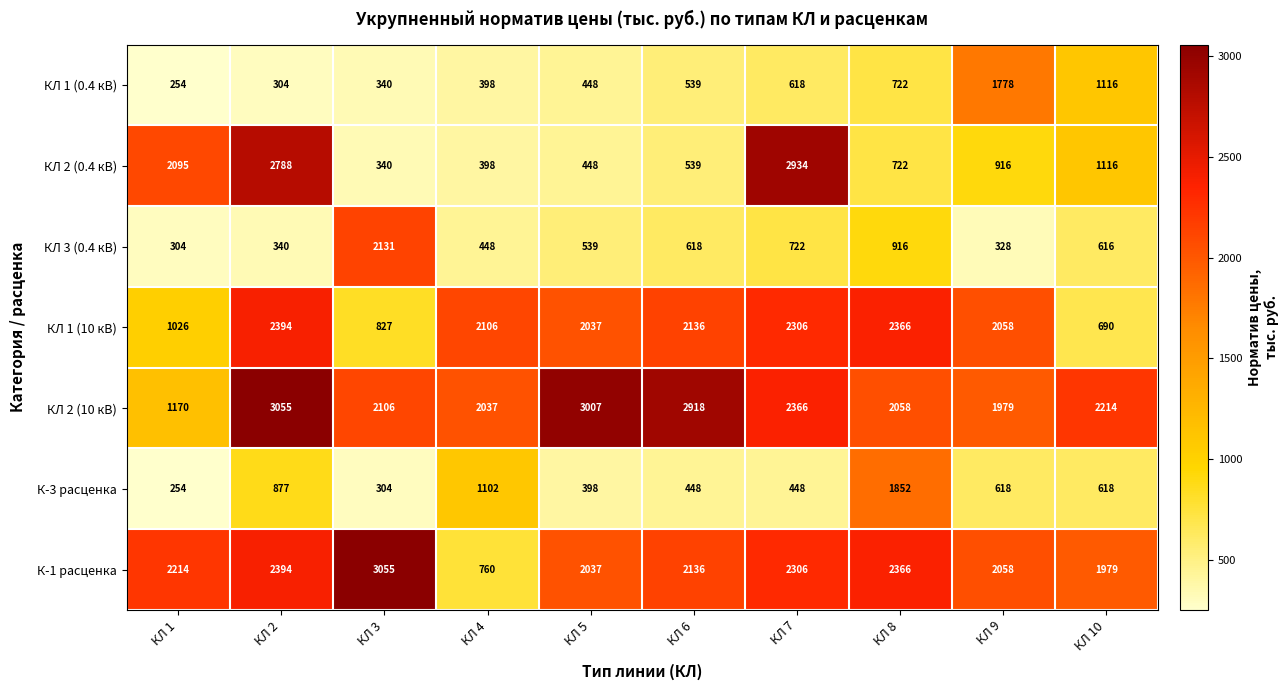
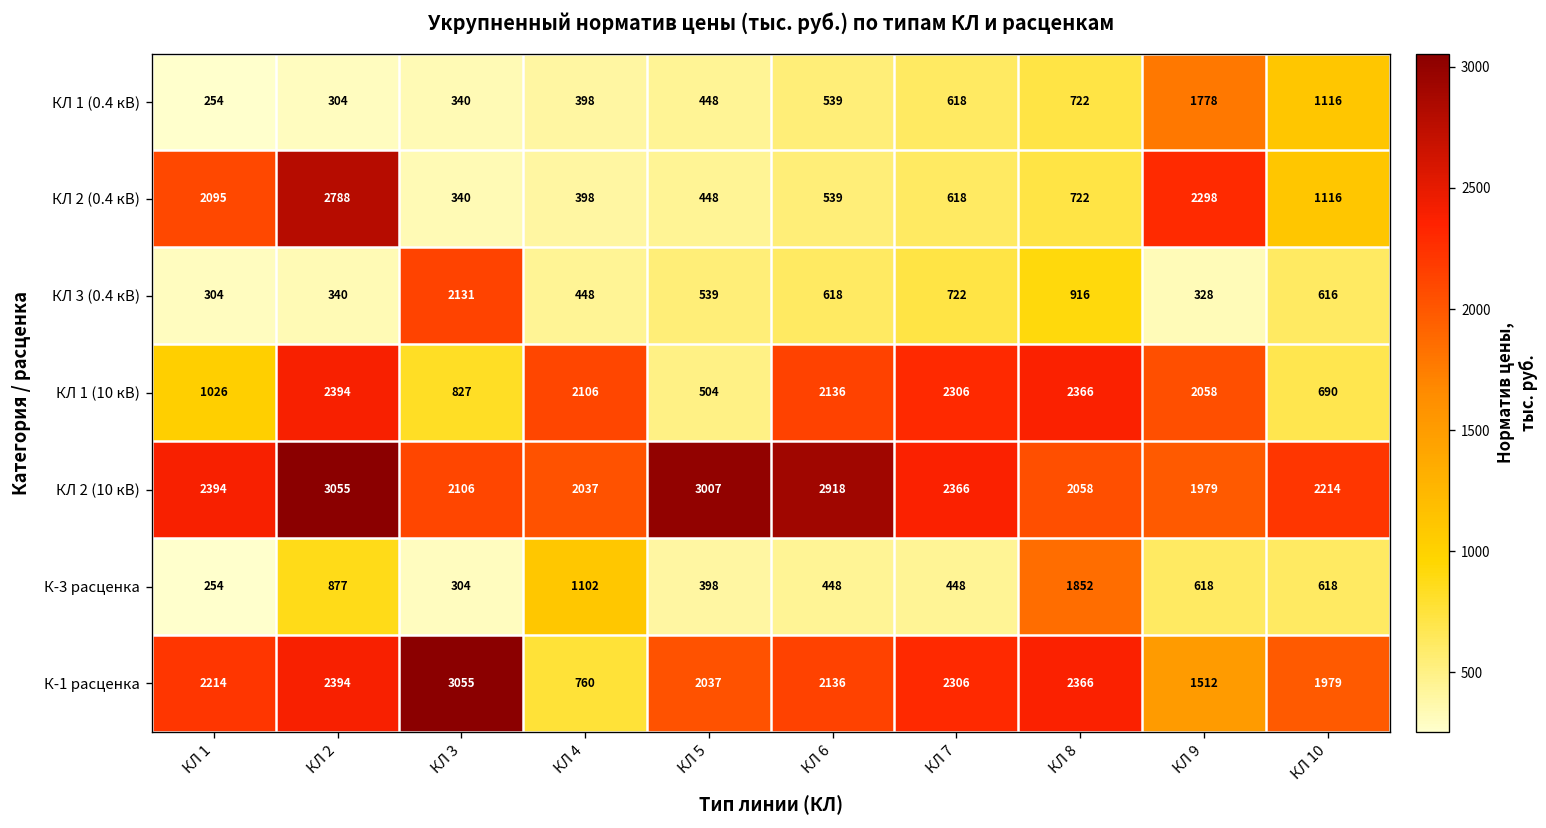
  {
    "КЛ 1 (0.4 кВ)": {
      "КЛ 1": 254,
      "КЛ 2": 304,
      "КЛ 3": 340,
      "КЛ 4": 398,
      "КЛ 5": 448,
      "КЛ 6": 539,
      "КЛ 7": 618,
      "КЛ 8": 722,
      "КЛ 9": 1778,
      "КЛ 10": 1116
    },
    "КЛ 2 (0.4 кВ)": {
      "КЛ 1": 2095,
      "КЛ 2": 2788,
      "КЛ 3": 340,
      "КЛ 4": 398,
      "КЛ 5": 448,
      "КЛ 6": 539,
-     "КЛ 7": 2934,
+     "КЛ 7": 618,
      "КЛ 8": 722,
-     "КЛ 9": 916,
+     "КЛ 9": 2298,
      "КЛ 10": 1116
    },
    "КЛ 3 (0.4 кВ)": {
      "КЛ 1": 304,
      "КЛ 2": 340,
      "КЛ 3": 2131,
      "КЛ 4": 448,
      "КЛ 5": 539,
      "КЛ 6": 618,
      "КЛ 7": 722,
      "КЛ 8": 916,
      "КЛ 9": 328,
      "КЛ 10": 616
    },
    "КЛ 1 (10 кВ)": {
      "КЛ 1": 1026,
      "КЛ 2": 2394,
      "КЛ 3": 827,
      "КЛ 4": 2106,
-     "КЛ 5": 2037,
+     "КЛ 5": 504,
      "КЛ 6": 2136,
      "КЛ 7": 2306,
      "КЛ 8": 2366,
      "КЛ 9": 2058,
      "КЛ 10": 690
    },
    "КЛ 2 (10 кВ)": {
-     "КЛ 1": 1170,
+     "КЛ 1": 2394,
      "КЛ 2": 3055,
      "КЛ 3": 2106,
      "КЛ 4": 2037,
      "КЛ 5": 3007,
      "КЛ 6": 2918,
      "КЛ 7": 2366,
      "КЛ 8": 2058,
      "КЛ 9": 1979,
      "КЛ 10": 2214
    },
    "К-3 расценка": {
      "КЛ 1": 254,
      "КЛ 2": 877,
      "КЛ 3": 304,
      "КЛ 4": 1102,
      "КЛ 5": 398,
      "КЛ 6": 448,
      "КЛ 7": 448,
      "КЛ 8": 1852,
      "КЛ 9": 618,
      "КЛ 10": 618
    },
    "К-1 расценка": {
      "КЛ 1": 2214,
      "КЛ 2": 2394,
      "КЛ 3": 3055,
      "КЛ 4": 760,
      "КЛ 5": 2037,
      "КЛ 6": 2136,
      "КЛ 7": 2306,
      "КЛ 8": 2366,
-     "КЛ 9": 2058,
+     "КЛ 9": 1512,
      "КЛ 10": 1979
    }
  }
